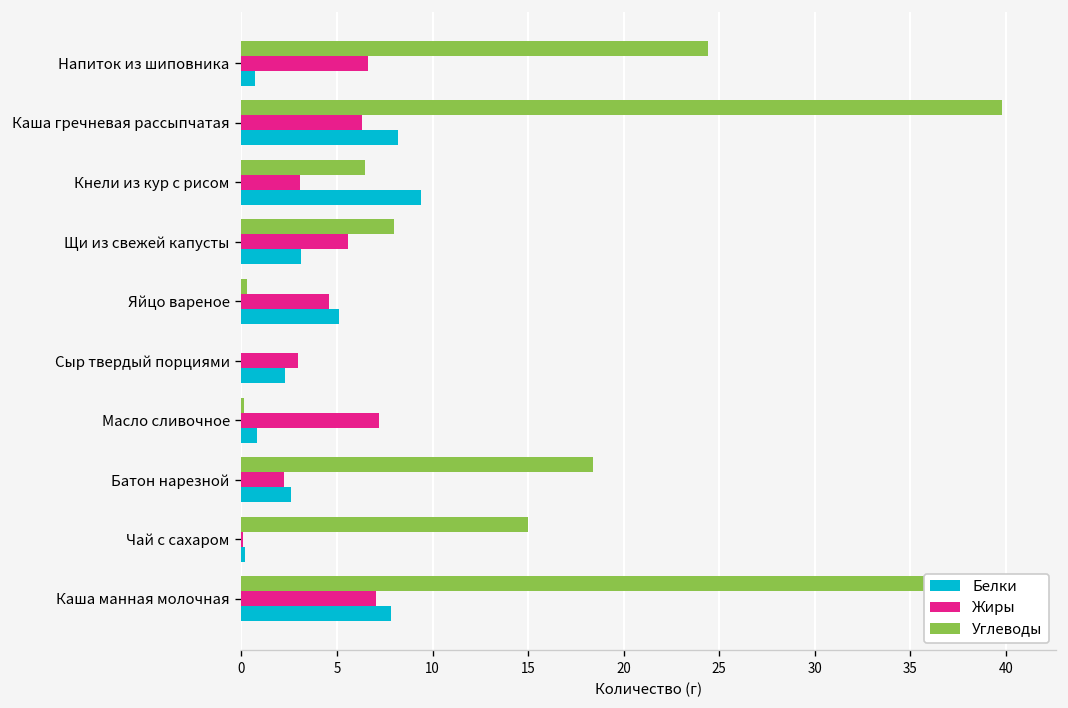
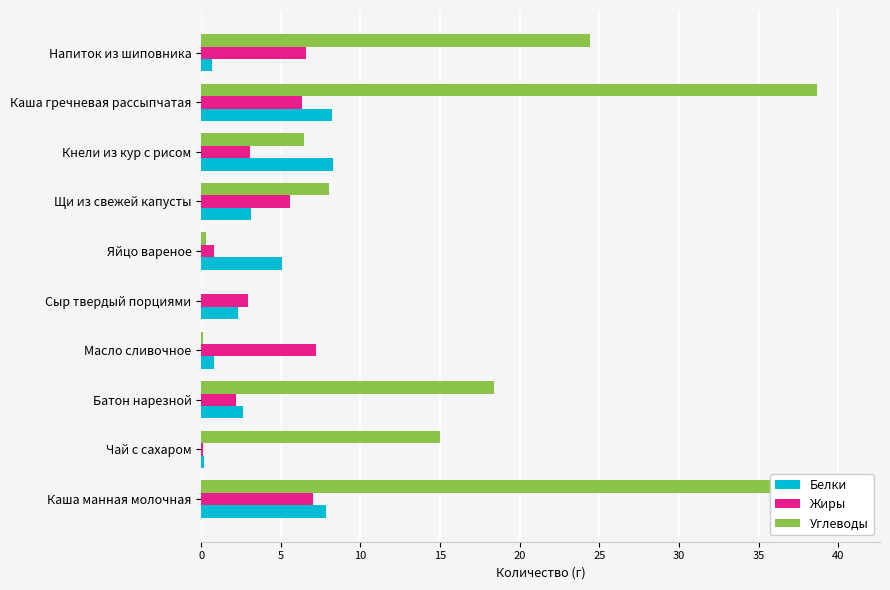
  {
    "Белки": {
      "Напиток из шиповника": 0.7,
      "Каша гречневая рассыпчатая": 8.2,
-     "Кнели из кур с рисом": 9.4,
+     "Кнели из кур с рисом": 8.3,
      "Щи из свежей капусты": 3.1,
      "Яйцо вареное": 5.1,
      "Сыр твердый порциями": 2.3,
      "Масло сливочное": 0.8,
      "Батон нарезной": 2.6,
      "Чай с сахаром": 0.2,
      "Каша манная молочная": 7.8
    },
    "Жиры": {
      "Напиток из шиповника": 6.6,
      "Каша гречневая рассыпчатая": 6.3,
      "Кнели из кур с рисом": 3.1,
      "Щи из свежей капусты": 5.6,
-     "Яйцо вареное": 4.6,
+     "Яйцо вареное": 0.8,
      "Сыр твердый порциями": 3.0,
      "Масло сливочное": 7.2,
      "Батон нарезной": 2.2,
      "Каша манная молочная": 7.0
    },
    "Углеводы": {
      "Напиток из шиповника": 24.4,
-     "Каша гречневая рассыпчатая": 39.8,
+     "Каша гречневая рассыпчатая": 38.7,
      "Кнели из кур с рисом": 6.4,
      "Щи из свежей капусты": 8.0,
      "Яйцо вареное": 0.3,
      "Сыр твердый порциями": 0.0,
      "Батон нарезной": 18.4,
      "Чай с сахаром": 15.0
    }
  }
